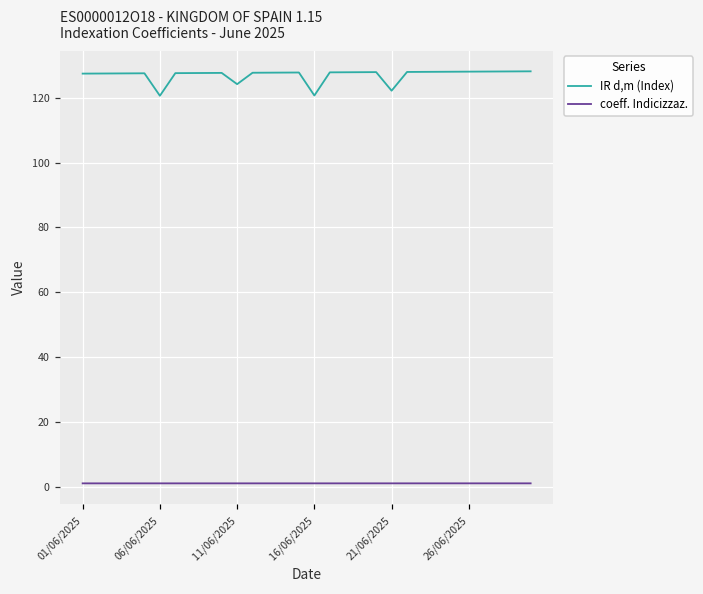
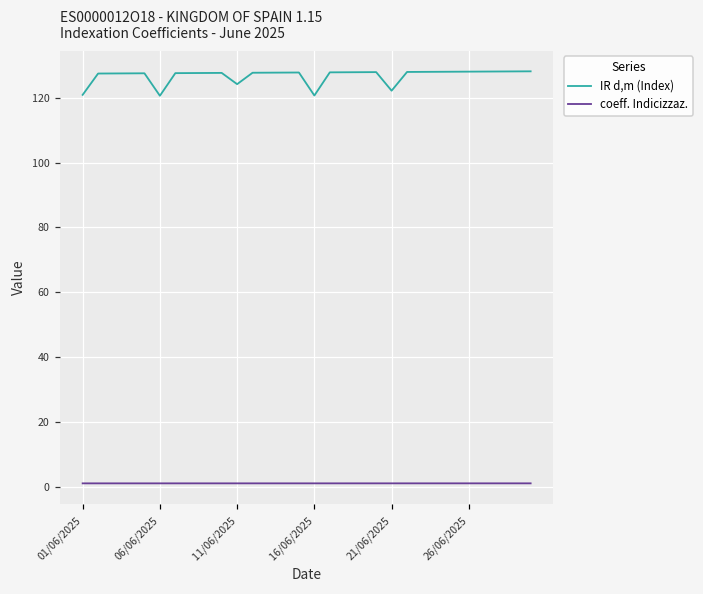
  {
    "IR d,m (Index)": {
-     "01/06/2025": 127,
+     "01/06/2025": 121,
      "06/06/2025": 121,
      "11/06/2025": 124,
      "16/06/2025": 121,
      "21/06/2025": 122,
      "26/06/2025": 128
    },
    "coeff. Indicizzaz.": {
      "01/06/2025": 1,
      "06/06/2025": 1,
      "11/06/2025": 1,
      "16/06/2025": 1,
      "21/06/2025": 1,
      "26/06/2025": 1
    }
  }
